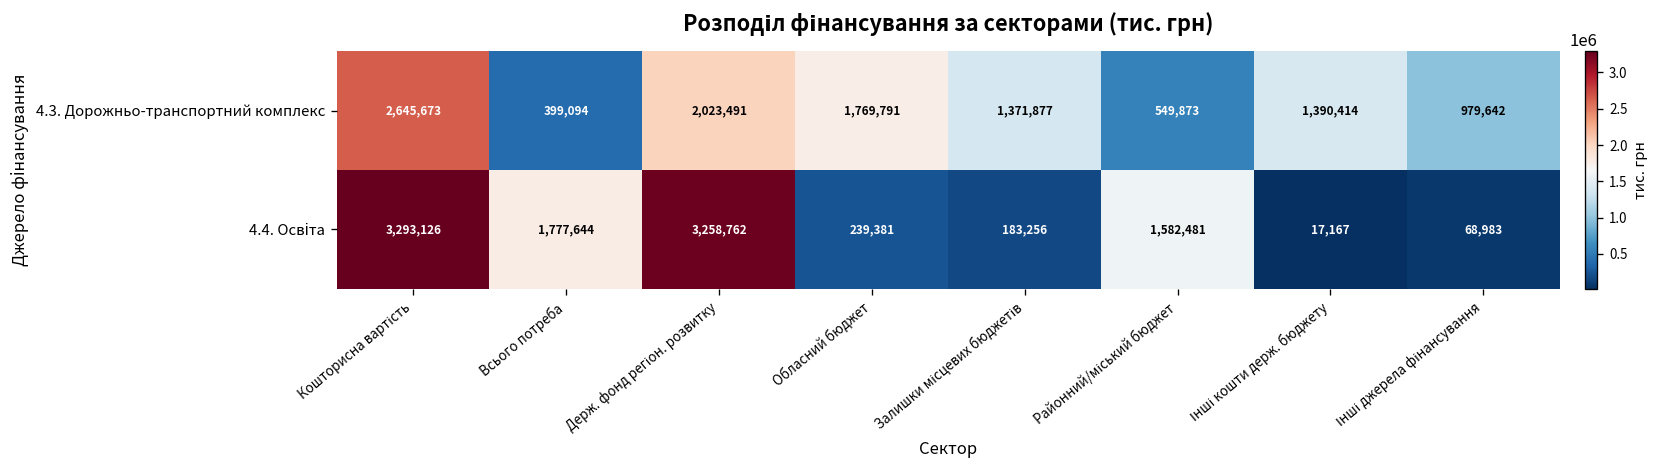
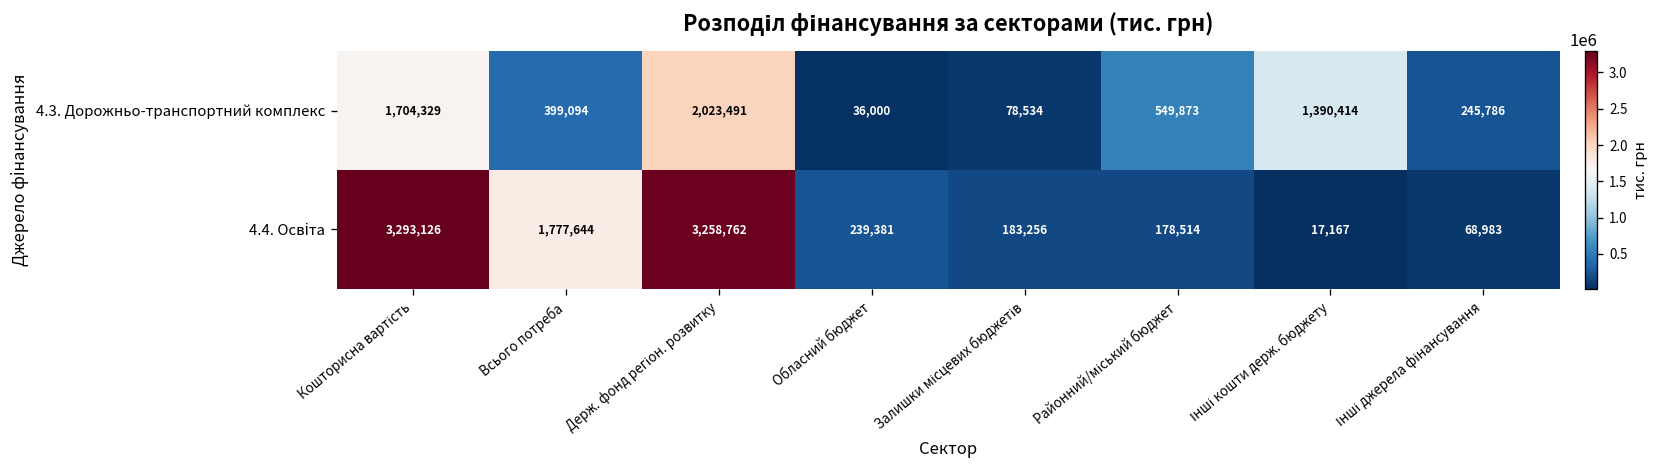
  {
    "4.3. Дорожньо-транспортний комплекс": {
-     "Кошторисна вартість": "2,645,673",
+     "Кошторисна вартість": "1,704,329",
      "Всього потреба": "399,094",
      "Держ. фонд регіон. розвитку": "2,023,491",
-     "Обласний бюджет": "1,769,791",
-     "Залишки місцевих бюджетів": "1,371,877",
+     "Обласний бюджет": "36,000",
+     "Залишки місцевих бюджетів": "78,534",
      "Районний/міський бюджет": "549,873",
      "Інші кошти держ. бюджету": "1,390,414",
-     "Інші джерела фінансування": "979,642"
+     "Інші джерела фінансування": "245,786"
    },
    "4.4. Освіта": {
      "Кошторисна вартість": "3,293,126",
      "Всього потреба": "1,777,644",
      "Держ. фонд регіон. розвитку": "3,258,762",
      "Обласний бюджет": "239,381",
      "Залишки місцевих бюджетів": "183,256",
-     "Районний/міський бюджет": "1,582,481",
+     "Районний/міський бюджет": "178,514",
      "Інші кошти держ. бюджету": "17,167",
      "Інші джерела фінансування": "68,983"
    }
  }
